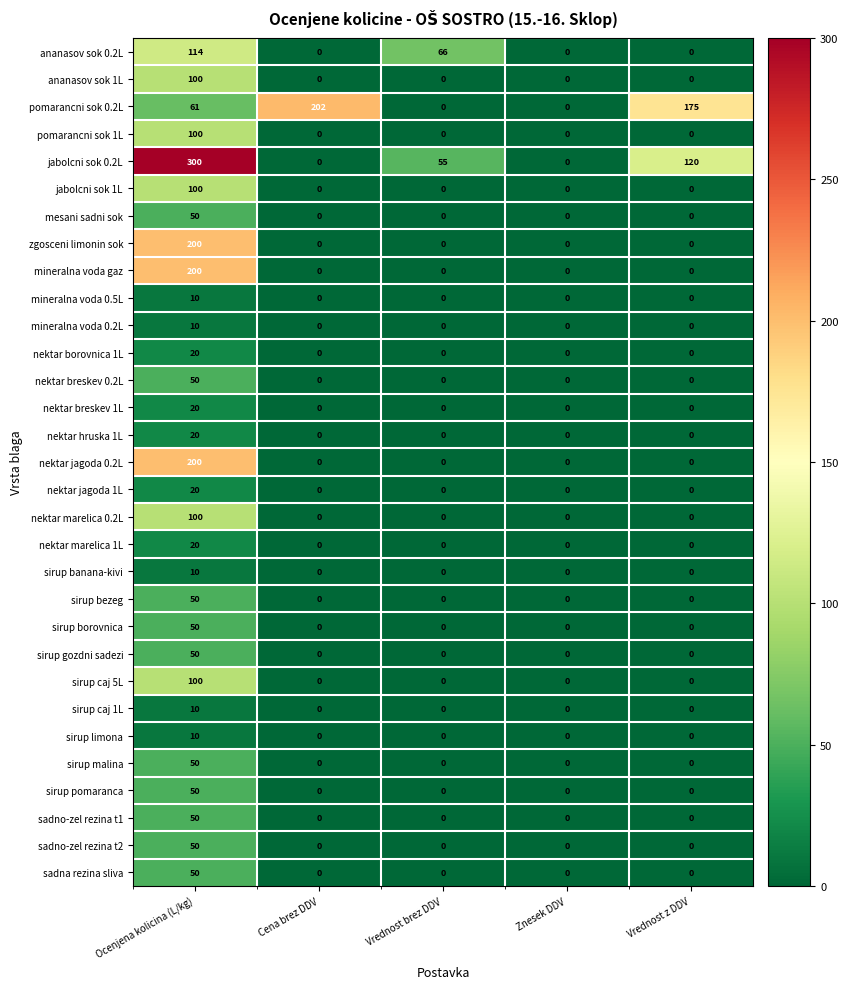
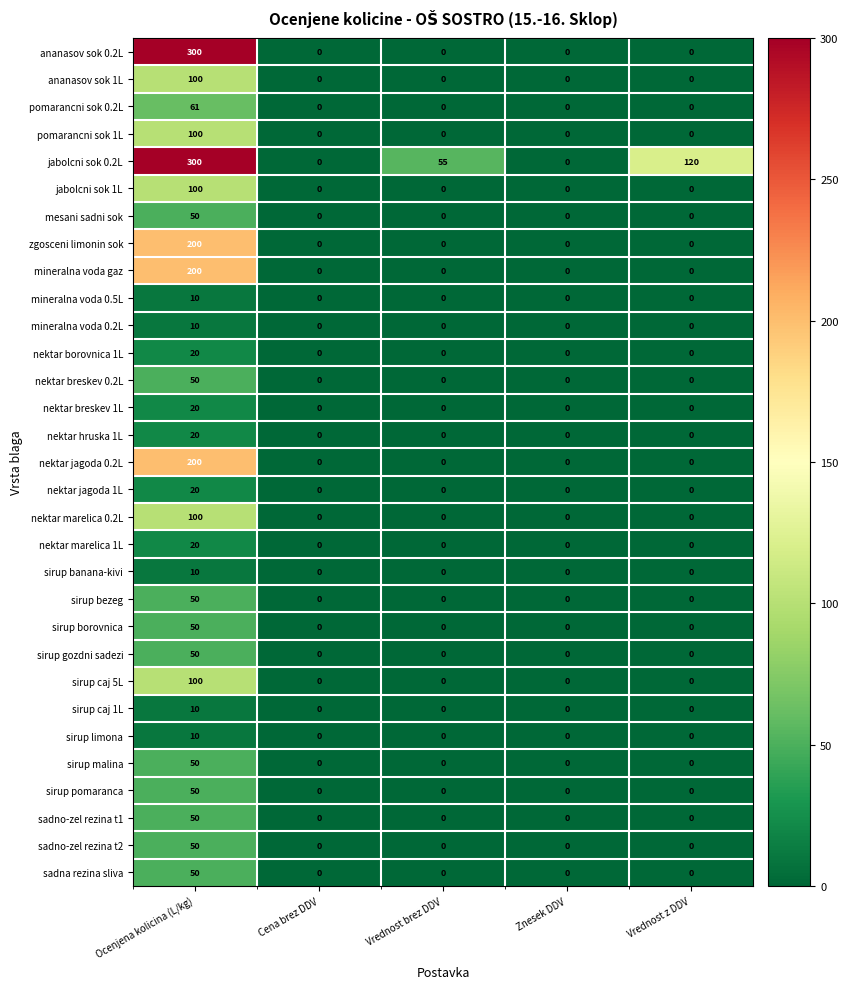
  {
    "ananasov sok 0.2L": {
-     "Ocenjena kolicina (L/kg)": 114,
+     "Ocenjena kolicina (L/kg)": 300,
      "Cena brez DDV": 0,
-     "Vrednost brez DDV": 66,
+     "Vrednost brez DDV": 0,
      "Znesek DDV": 0,
      "Vrednost z DDV": 0
    },
    "ananasov sok 1L": {
      "Ocenjena kolicina (L/kg)": 100,
      "Cena brez DDV": 0,
      "Vrednost brez DDV": 0,
      "Znesek DDV": 0,
      "Vrednost z DDV": 0
    },
    "pomarancni sok 0.2L": {
      "Ocenjena kolicina (L/kg)": 61,
-     "Cena brez DDV": 202,
+     "Cena brez DDV": 0,
      "Vrednost brez DDV": 0,
      "Znesek DDV": 0,
-     "Vrednost z DDV": 175
+     "Vrednost z DDV": 0
    },
    "pomarancni sok 1L": {
      "Ocenjena kolicina (L/kg)": 100,
      "Cena brez DDV": 0,
      "Vrednost brez DDV": 0,
      "Znesek DDV": 0,
      "Vrednost z DDV": 0
    },
    "jabolcni sok 0.2L": {
      "Ocenjena kolicina (L/kg)": 300,
      "Cena brez DDV": 0,
      "Vrednost brez DDV": 55,
      "Znesek DDV": 0,
      "Vrednost z DDV": 120
    },
    "jabolcni sok 1L": {
      "Ocenjena kolicina (L/kg)": 100,
      "Cena brez DDV": 0,
      "Vrednost brez DDV": 0,
      "Znesek DDV": 0,
      "Vrednost z DDV": 0
    },
    "mesani sadni sok": {
      "Ocenjena kolicina (L/kg)": 50,
      "Cena brez DDV": 0,
      "Vrednost brez DDV": 0,
      "Znesek DDV": 0,
      "Vrednost z DDV": 0
    },
    "zgosceni limonin sok": {
      "Ocenjena kolicina (L/kg)": 200,
      "Cena brez DDV": 0,
      "Vrednost brez DDV": 0,
      "Znesek DDV": 0,
      "Vrednost z DDV": 0
    },
    "mineralna voda gaz": {
      "Ocenjena kolicina (L/kg)": 200,
      "Cena brez DDV": 0,
      "Vrednost brez DDV": 0,
      "Znesek DDV": 0,
      "Vrednost z DDV": 0
    },
    "mineralna voda 0.5L": {
      "Ocenjena kolicina (L/kg)": 10,
      "Cena brez DDV": 0,
      "Vrednost brez DDV": 0,
      "Znesek DDV": 0,
      "Vrednost z DDV": 0
    },
    "mineralna voda 0.2L": {
      "Ocenjena kolicina (L/kg)": 10,
      "Cena brez DDV": 0,
      "Vrednost brez DDV": 0,
      "Znesek DDV": 0,
      "Vrednost z DDV": 0
    },
    "nektar borovnica 1L": {
      "Ocenjena kolicina (L/kg)": 20,
      "Cena brez DDV": 0,
      "Vrednost brez DDV": 0,
      "Znesek DDV": 0,
      "Vrednost z DDV": 0
    },
    "nektar breskev 0.2L": {
      "Ocenjena kolicina (L/kg)": 50,
      "Cena brez DDV": 0,
      "Vrednost brez DDV": 0,
      "Znesek DDV": 0,
      "Vrednost z DDV": 0
    },
    "nektar breskev 1L": {
      "Ocenjena kolicina (L/kg)": 20,
      "Cena brez DDV": 0,
      "Vrednost brez DDV": 0,
      "Znesek DDV": 0,
      "Vrednost z DDV": 0
    },
    "nektar hruska 1L": {
      "Ocenjena kolicina (L/kg)": 20,
      "Cena brez DDV": 0,
      "Vrednost brez DDV": 0,
      "Znesek DDV": 0,
      "Vrednost z DDV": 0
    },
    "nektar jagoda 0.2L": {
      "Ocenjena kolicina (L/kg)": 200,
      "Cena brez DDV": 0,
      "Vrednost brez DDV": 0,
      "Znesek DDV": 0,
      "Vrednost z DDV": 0
    },
    "nektar jagoda 1L": {
      "Ocenjena kolicina (L/kg)": 20,
      "Cena brez DDV": 0,
      "Vrednost brez DDV": 0,
      "Znesek DDV": 0,
      "Vrednost z DDV": 0
    },
    "nektar marelica 0.2L": {
      "Ocenjena kolicina (L/kg)": 100,
      "Cena brez DDV": 0,
      "Vrednost brez DDV": 0,
      "Znesek DDV": 0,
      "Vrednost z DDV": 0
    },
    "nektar marelica 1L": {
      "Ocenjena kolicina (L/kg)": 20,
      "Cena brez DDV": 0,
      "Vrednost brez DDV": 0,
      "Znesek DDV": 0,
      "Vrednost z DDV": 0
    },
    "sirup banana-kivi": {
      "Ocenjena kolicina (L/kg)": 10,
      "Cena brez DDV": 0,
      "Vrednost brez DDV": 0,
      "Znesek DDV": 0,
      "Vrednost z DDV": 0
    },
    "sirup bezeg": {
      "Ocenjena kolicina (L/kg)": 50,
      "Cena brez DDV": 0,
      "Vrednost brez DDV": 0,
      "Znesek DDV": 0,
      "Vrednost z DDV": 0
    },
    "sirup borovnica": {
      "Ocenjena kolicina (L/kg)": 50,
      "Cena brez DDV": 0,
      "Vrednost brez DDV": 0,
      "Znesek DDV": 0,
      "Vrednost z DDV": 0
    },
    "sirup gozdni sadezi": {
      "Ocenjena kolicina (L/kg)": 50,
      "Cena brez DDV": 0,
      "Vrednost brez DDV": 0,
      "Znesek DDV": 0,
      "Vrednost z DDV": 0
    },
    "sirup caj 5L": {
      "Ocenjena kolicina (L/kg)": 100,
      "Cena brez DDV": 0,
      "Vrednost brez DDV": 0,
      "Znesek DDV": 0,
      "Vrednost z DDV": 0
    },
    "sirup caj 1L": {
      "Ocenjena kolicina (L/kg)": 10,
      "Cena brez DDV": 0,
      "Vrednost brez DDV": 0,
      "Znesek DDV": 0,
      "Vrednost z DDV": 0
    },
    "sirup limona": {
      "Ocenjena kolicina (L/kg)": 10,
      "Cena brez DDV": 0,
      "Vrednost brez DDV": 0,
      "Znesek DDV": 0,
      "Vrednost z DDV": 0
    },
    "sirup malina": {
      "Ocenjena kolicina (L/kg)": 50,
      "Cena brez DDV": 0,
      "Vrednost brez DDV": 0,
      "Znesek DDV": 0,
      "Vrednost z DDV": 0
    },
    "sirup pomaranca": {
      "Ocenjena kolicina (L/kg)": 50,
      "Cena brez DDV": 0,
      "Vrednost brez DDV": 0,
      "Znesek DDV": 0,
      "Vrednost z DDV": 0
    },
    "sadno-zel rezina t1": {
      "Ocenjena kolicina (L/kg)": 50,
      "Cena brez DDV": 0,
      "Vrednost brez DDV": 0,
      "Znesek DDV": 0,
      "Vrednost z DDV": 0
    },
    "sadno-zel rezina t2": {
      "Ocenjena kolicina (L/kg)": 50,
      "Cena brez DDV": 0,
      "Vrednost brez DDV": 0,
      "Znesek DDV": 0,
      "Vrednost z DDV": 0
    },
    "sadna rezina sliva": {
      "Ocenjena kolicina (L/kg)": 50,
      "Cena brez DDV": 0,
      "Vrednost brez DDV": 0,
      "Znesek DDV": 0,
      "Vrednost z DDV": 0
    }
  }
